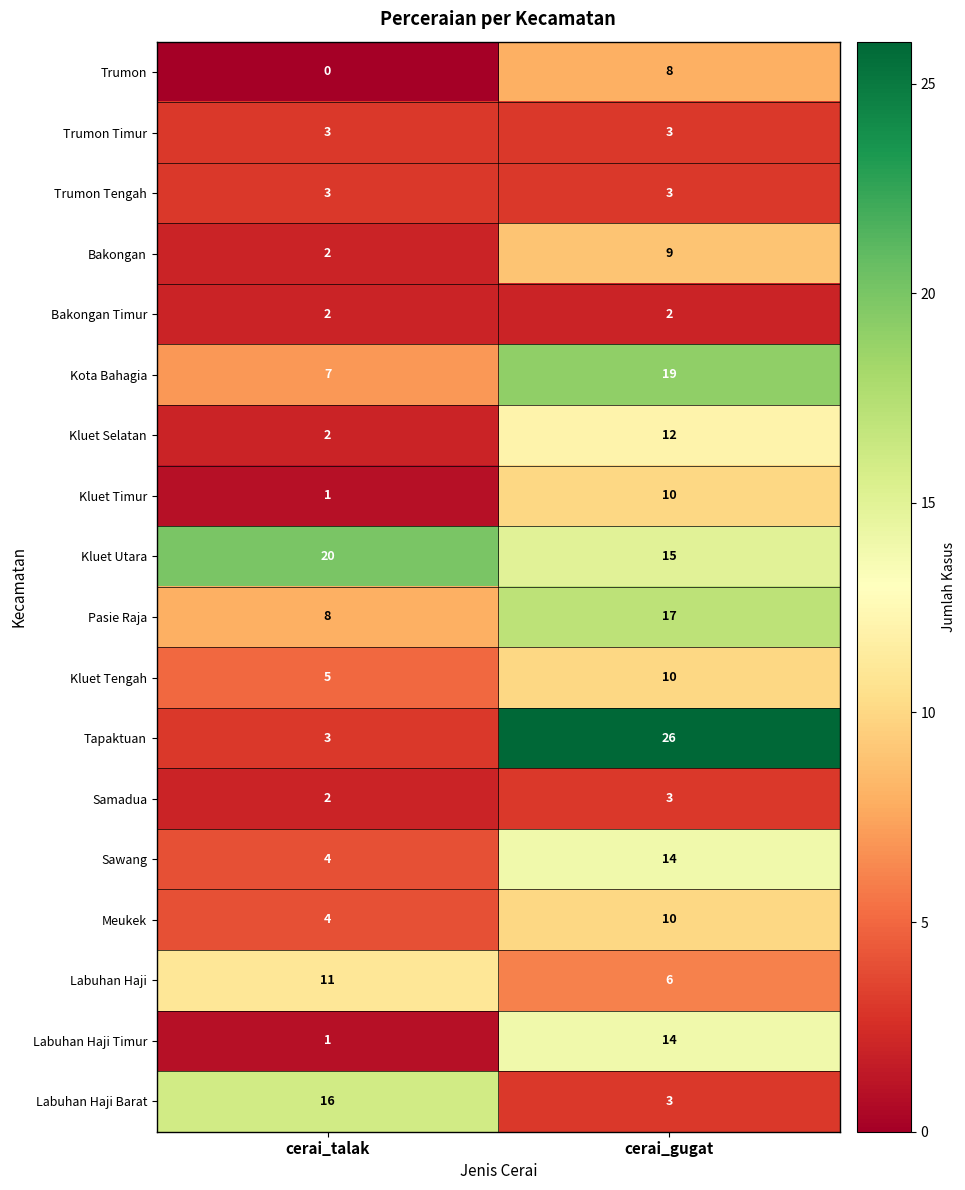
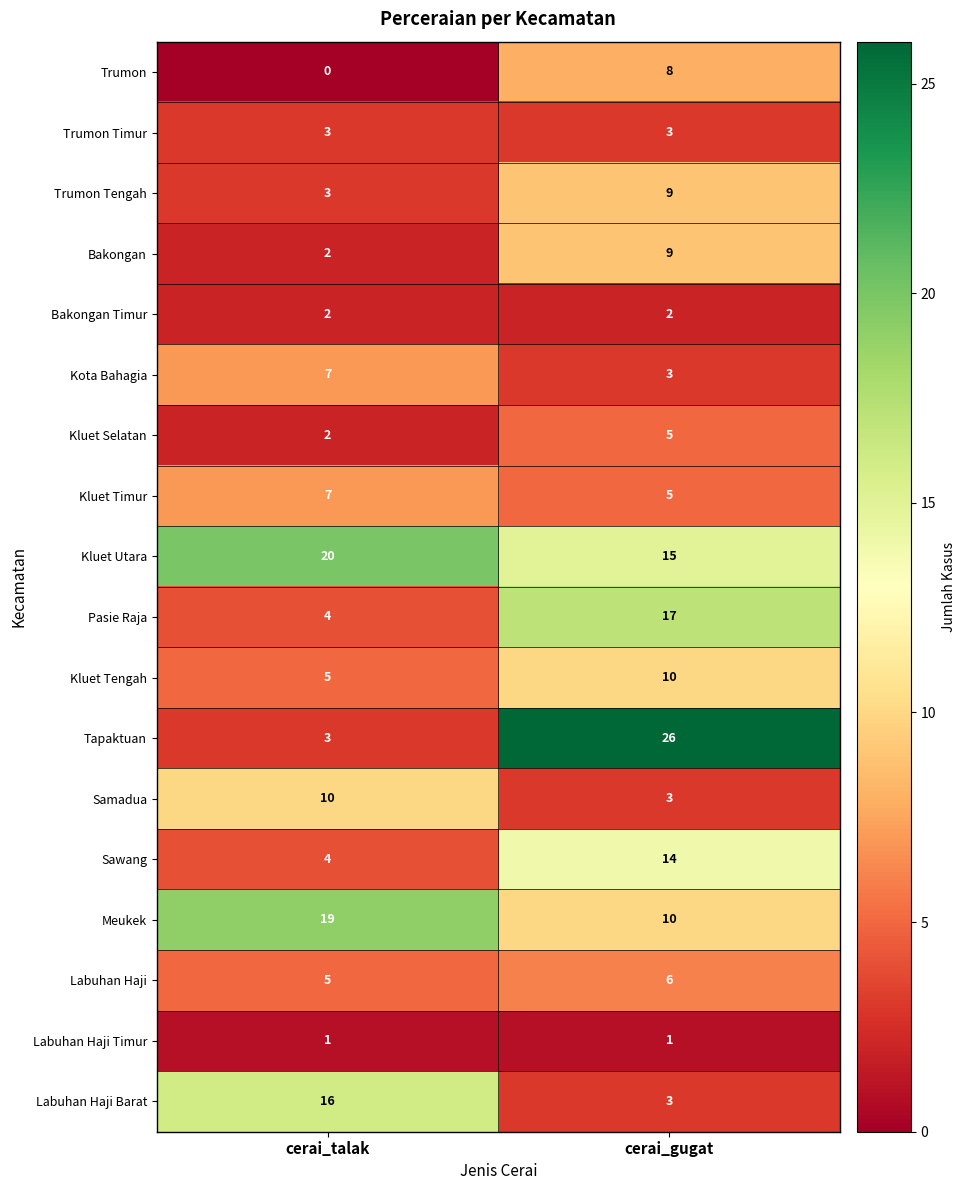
  {
    "Trumon": {
      "cerai_talak": 0,
      "cerai_gugat": 8
    },
    "Trumon Timur": {
      "cerai_talak": 3,
      "cerai_gugat": 3
    },
    "Trumon Tengah": {
      "cerai_talak": 3,
-     "cerai_gugat": 3
+     "cerai_gugat": 9
    },
    "Bakongan": {
      "cerai_talak": 2,
      "cerai_gugat": 9
    },
    "Bakongan Timur": {
      "cerai_talak": 2,
      "cerai_gugat": 2
    },
    "Kota Bahagia": {
      "cerai_talak": 7,
-     "cerai_gugat": 19
+     "cerai_gugat": 3
    },
    "Kluet Selatan": {
      "cerai_talak": 2,
-     "cerai_gugat": 12
+     "cerai_gugat": 5
    },
    "Kluet Timur": {
-     "cerai_talak": 1,
-     "cerai_gugat": 10
+     "cerai_talak": 7,
+     "cerai_gugat": 5
    },
    "Kluet Utara": {
      "cerai_talak": 20,
      "cerai_gugat": 15
    },
    "Pasie Raja": {
-     "cerai_talak": 8,
+     "cerai_talak": 4,
      "cerai_gugat": 17
    },
    "Kluet Tengah": {
      "cerai_talak": 5,
      "cerai_gugat": 10
    },
    "Tapaktuan": {
      "cerai_talak": 3,
      "cerai_gugat": 26
    },
    "Samadua": {
-     "cerai_talak": 2,
+     "cerai_talak": 10,
      "cerai_gugat": 3
    },
    "Sawang": {
      "cerai_talak": 4,
      "cerai_gugat": 14
    },
    "Meukek": {
-     "cerai_talak": 4,
+     "cerai_talak": 19,
      "cerai_gugat": 10
    },
    "Labuhan Haji": {
-     "cerai_talak": 11,
+     "cerai_talak": 5,
      "cerai_gugat": 6
    },
    "Labuhan Haji Timur": {
      "cerai_talak": 1,
-     "cerai_gugat": 14
+     "cerai_gugat": 1
    },
    "Labuhan Haji Barat": {
      "cerai_talak": 16,
      "cerai_gugat": 3
    }
  }
